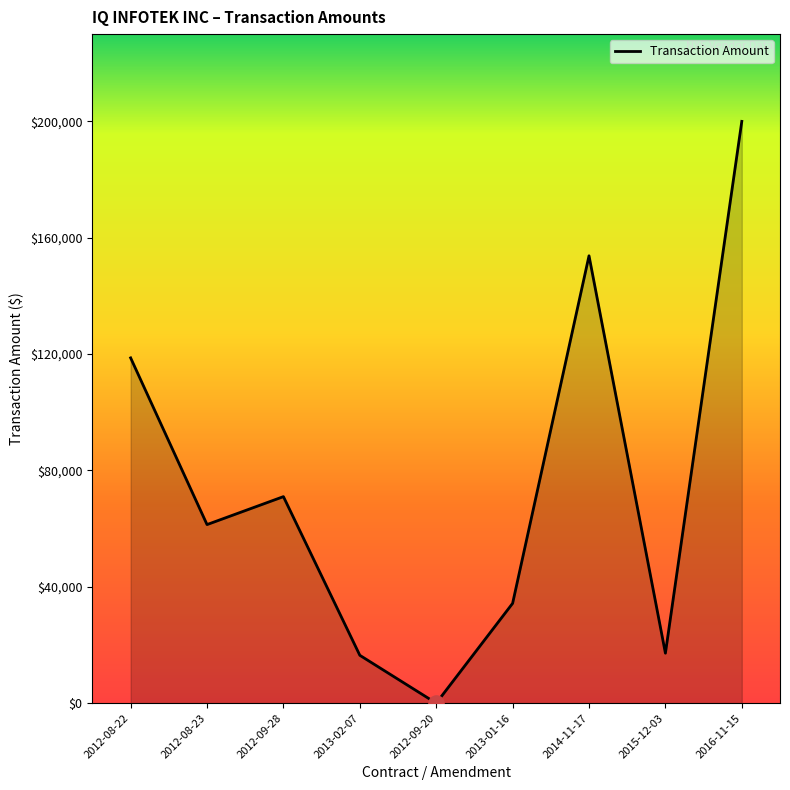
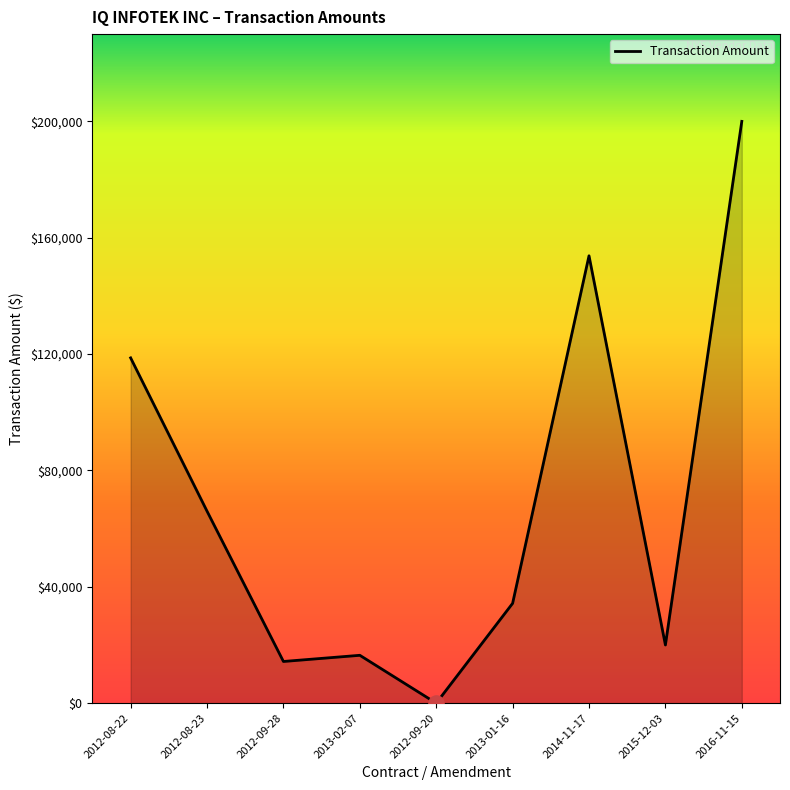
  {
    "Transaction Amount": {
      "2012-08-22": "$119,000",
-     "2012-08-23": "$61,000",
-     "2012-09-28": "$71,000",
+     "2012-08-23": "$66,000",
+     "2012-09-28": "$14,000",
      "2013-02-07": "$16,000",
      "2013-01-16": "$34,000",
      "2014-11-17": "$154,000",
-     "2015-12-03": "$17,000",
+     "2015-12-03": "$20,000",
      "2016-11-15": "$200,000"
    }
  }
